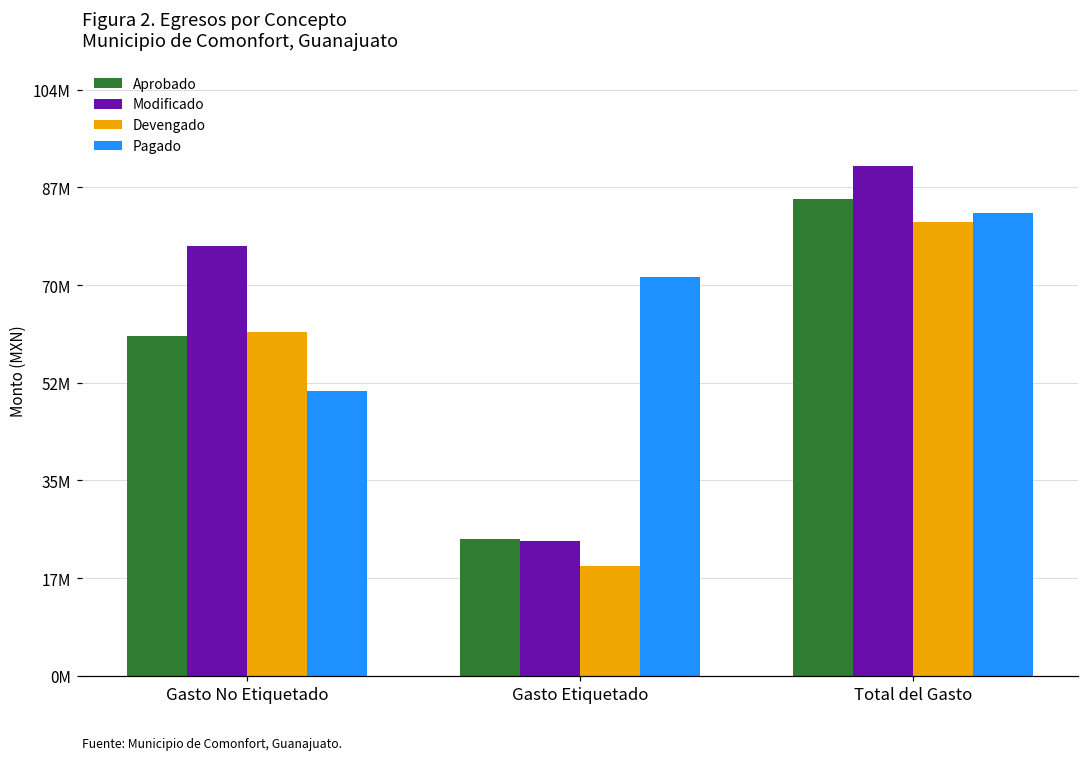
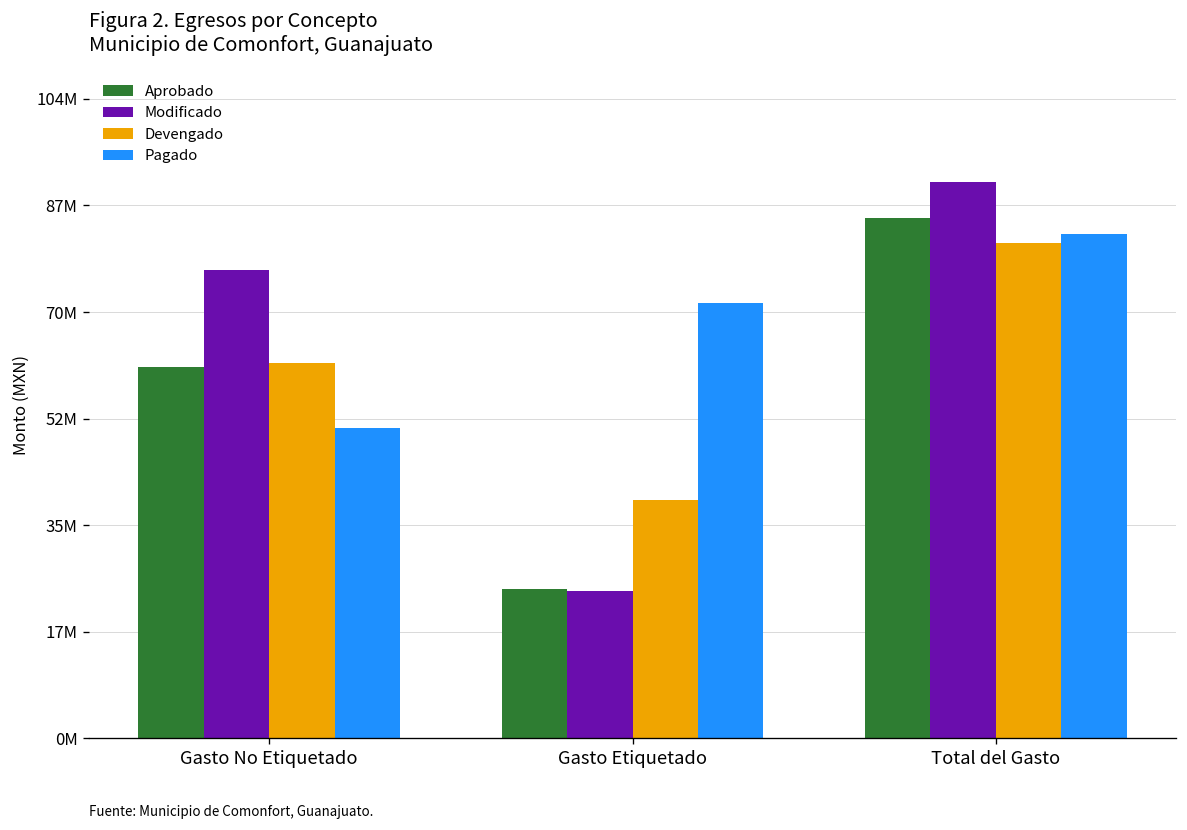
  {
    "Aprobado": {
      "Gasto No Etiquetado": 61000000,
      "Gasto Etiquetado": 24000000,
      "Total del Gasto": 85000000
    },
    "Modificado": {
      "Gasto No Etiquetado": 76000000,
      "Gasto Etiquetado": 24000000,
      "Total del Gasto": 91000000
    },
    "Devengado": {
      "Gasto No Etiquetado": 61000000,
-     "Gasto Etiquetado": 20000000,
+     "Gasto Etiquetado": 39000000,
      "Total del Gasto": 81000000
    },
    "Pagado": {
      "Gasto No Etiquetado": 51000000,
      "Gasto Etiquetado": 71000000,
      "Total del Gasto": 82000000
    }
  }
